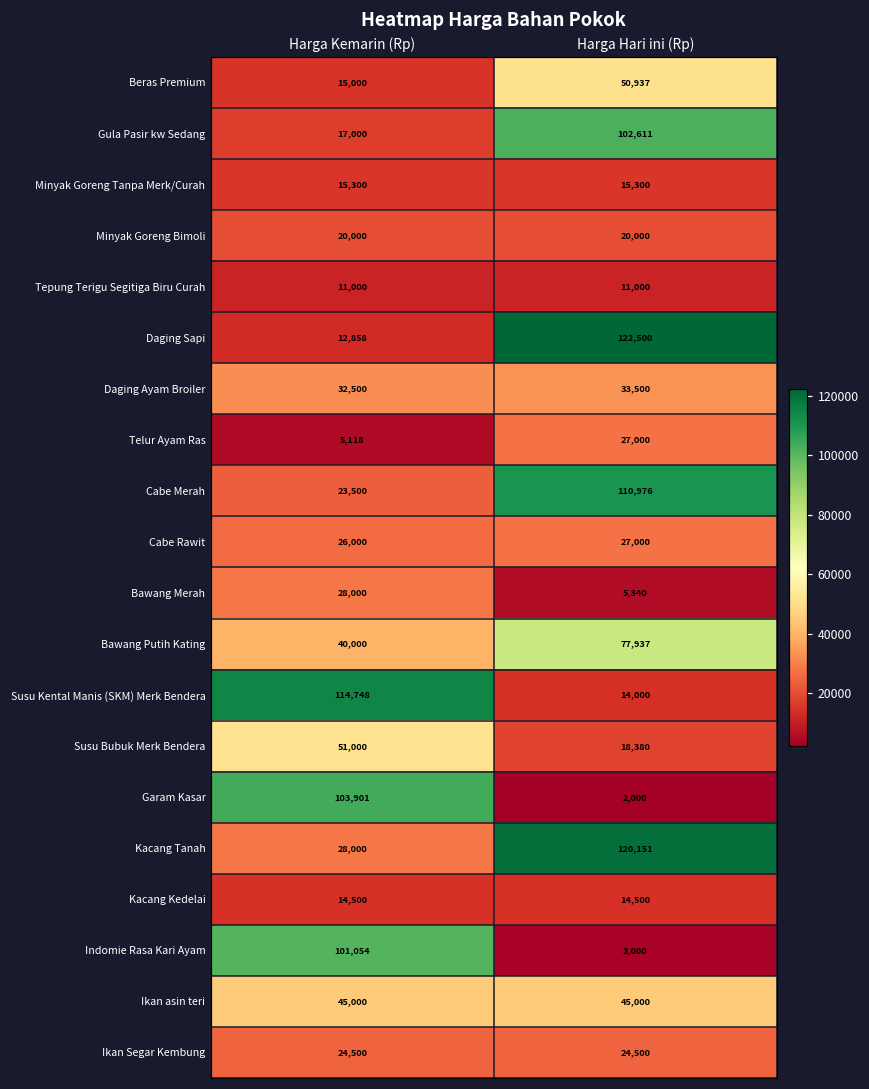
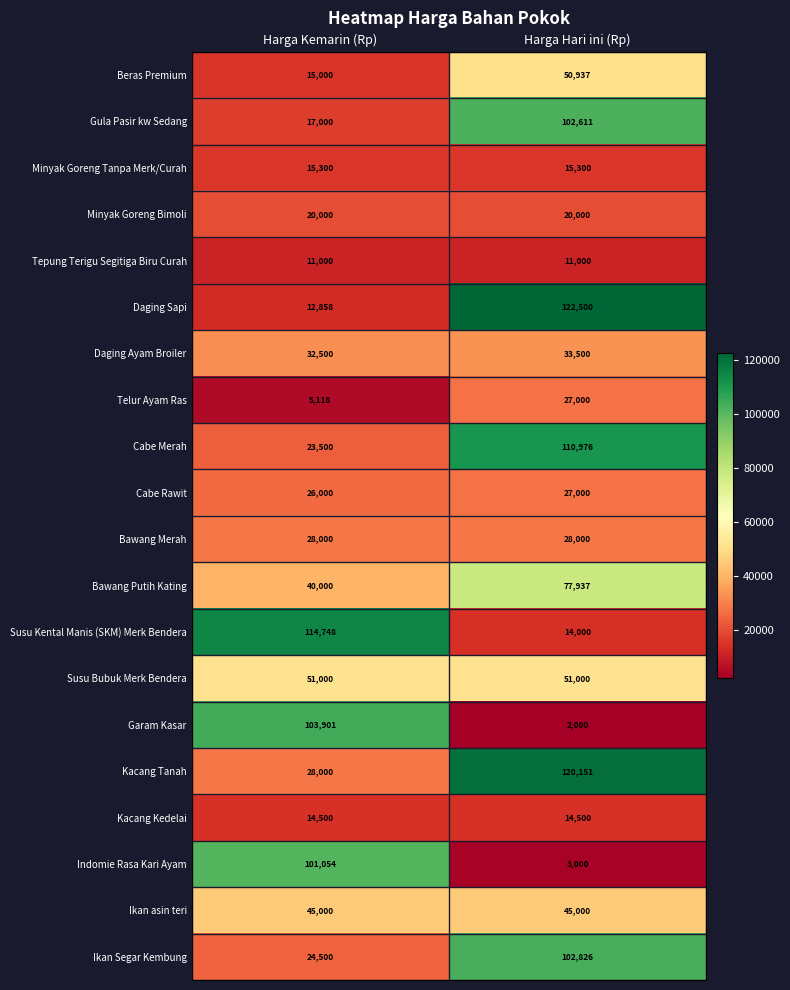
  {
    "Beras Premium": {
      "Harga Kemarin (Rp)": "15,000",
      "Harga Hari ini (Rp)": "50,937"
    },
    "Gula Pasir kw Sedang": {
      "Harga Kemarin (Rp)": "17,000",
      "Harga Hari ini (Rp)": "102,611"
    },
    "Minyak Goreng Tanpa Merk/Curah": {
      "Harga Kemarin (Rp)": "15,300",
      "Harga Hari ini (Rp)": "15,300"
    },
    "Minyak Goreng Bimoli": {
      "Harga Kemarin (Rp)": "20,000",
      "Harga Hari ini (Rp)": "20,000"
    },
    "Tepung Terigu Segitiga Biru Curah": {
      "Harga Kemarin (Rp)": "11,000",
      "Harga Hari ini (Rp)": "11,000"
    },
    "Daging Sapi": {
      "Harga Kemarin (Rp)": "12,858",
      "Harga Hari ini (Rp)": "122,500"
    },
    "Daging Ayam Broiler": {
      "Harga Kemarin (Rp)": "32,500",
      "Harga Hari ini (Rp)": "33,500"
    },
    "Telur Ayam Ras": {
      "Harga Kemarin (Rp)": "5,118",
      "Harga Hari ini (Rp)": "27,000"
    },
    "Cabe Merah": {
      "Harga Kemarin (Rp)": "23,500",
      "Harga Hari ini (Rp)": "110,976"
    },
    "Cabe Rawit": {
      "Harga Kemarin (Rp)": "26,000",
      "Harga Hari ini (Rp)": "27,000"
    },
    "Bawang Merah": {
      "Harga Kemarin (Rp)": "28,000",
-     "Harga Hari ini (Rp)": "5,340"
+     "Harga Hari ini (Rp)": "28,000"
    },
    "Bawang Putih Kating": {
      "Harga Kemarin (Rp)": "40,000",
      "Harga Hari ini (Rp)": "77,937"
    },
    "Susu Kental Manis (SKM) Merk Bendera": {
      "Harga Kemarin (Rp)": "114,748",
      "Harga Hari ini (Rp)": "14,000"
    },
    "Susu Bubuk Merk Bendera": {
      "Harga Kemarin (Rp)": "51,000",
-     "Harga Hari ini (Rp)": "18,380"
+     "Harga Hari ini (Rp)": "51,000"
    },
    "Garam Kasar": {
      "Harga Kemarin (Rp)": "103,901",
      "Harga Hari ini (Rp)": "2,000"
    },
    "Kacang Tanah": {
      "Harga Kemarin (Rp)": "28,000",
      "Harga Hari ini (Rp)": "120,151"
    },
    "Kacang Kedelai": {
      "Harga Kemarin (Rp)": "14,500",
      "Harga Hari ini (Rp)": "14,500"
    },
    "Indomie Rasa Kari Ayam": {
      "Harga Kemarin (Rp)": "101,054",
      "Harga Hari ini (Rp)": "3,000"
    },
    "Ikan asin teri": {
      "Harga Kemarin (Rp)": "45,000",
      "Harga Hari ini (Rp)": "45,000"
    },
    "Ikan Segar Kembung": {
      "Harga Kemarin (Rp)": "24,500",
-     "Harga Hari ini (Rp)": "24,500"
+     "Harga Hari ini (Rp)": "102,826"
    }
  }
